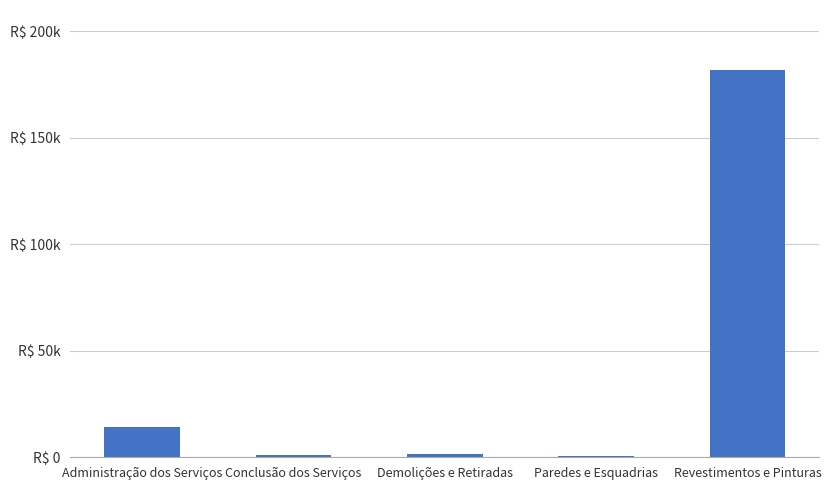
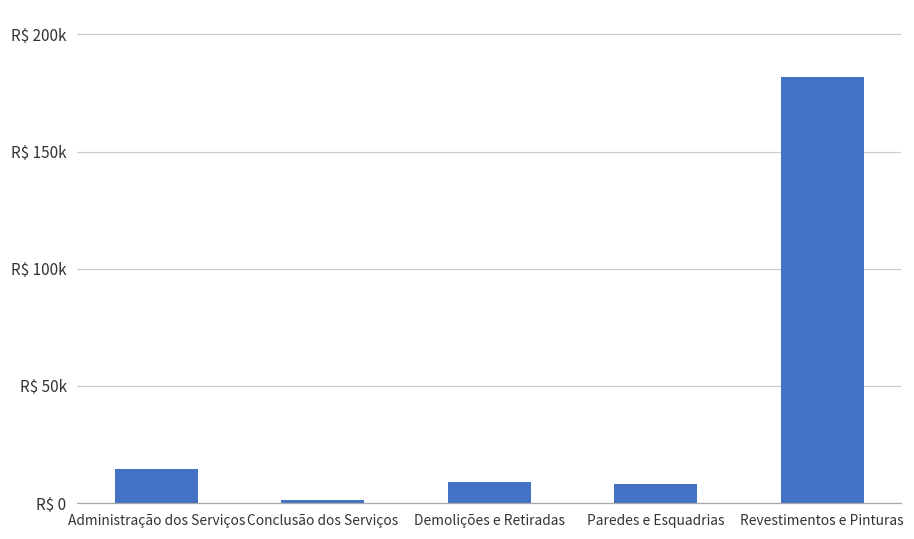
  {
    "Administração dos Serviços": "R$ 14000",
    "Conclusão dos Serviços": "R$ 1000",
-   "Demolições e Retiradas": "R$ 2000",
-   "Paredes e Esquadrias": "R$ 1000",
+   "Demolições e Retiradas": "R$ 9000",
+   "Paredes e Esquadrias": "R$ 8000",
    "Revestimentos e Pinturas": "R$ 182000"
  }
